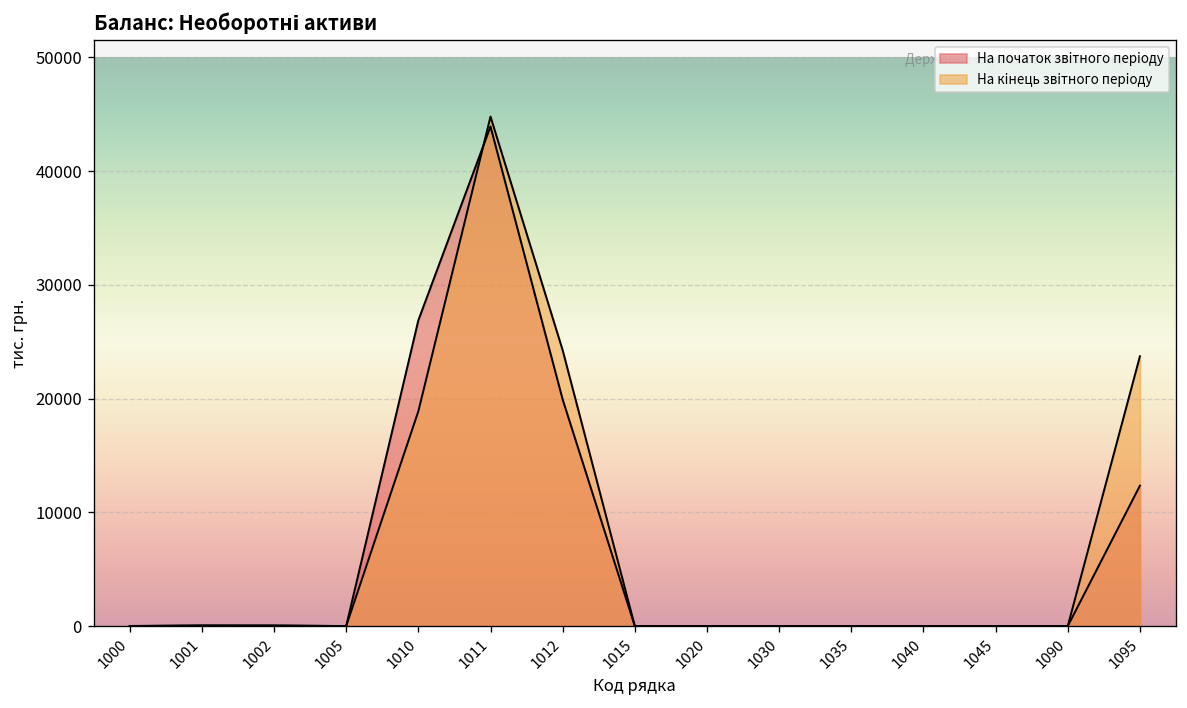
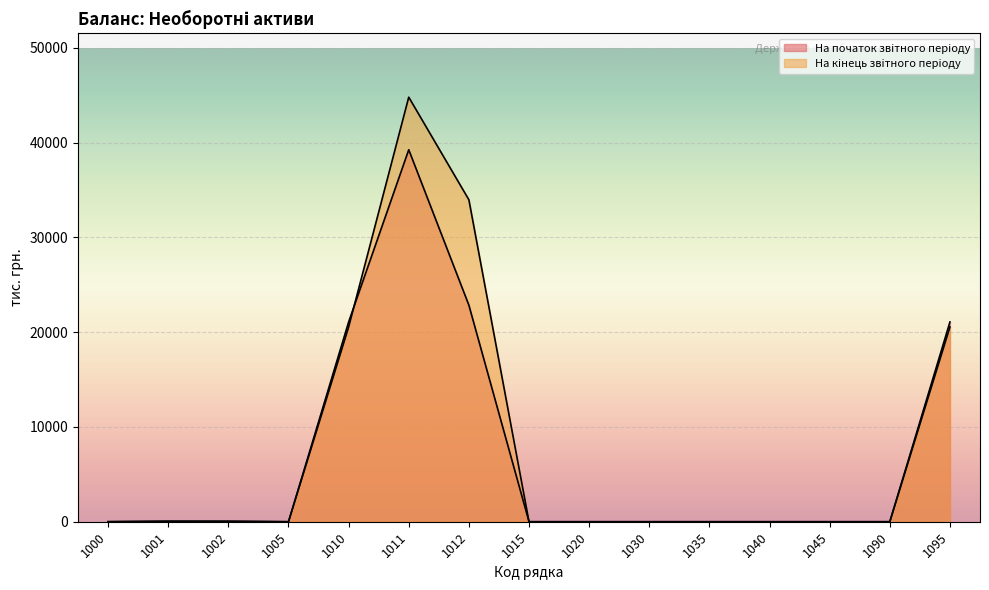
  {
    "На початок звiтного перiоду": {
-     "1010": 27000,
-     "1011": 44000,
-     "1012": 20000,
-     "1095": 12000
+     "1010": 21000,
+     "1011": 39000,
+     "1012": 23000,
+     "1095": 21000
    },
    "На кiнець звiтного перiоду": {
-     "1010": 19000,
+     "1010": 21000,
      "1011": 45000,
-     "1012": 24000,
-     "1095": 24000
+     "1012": 34000,
+     "1095": 21000
    }
  }
